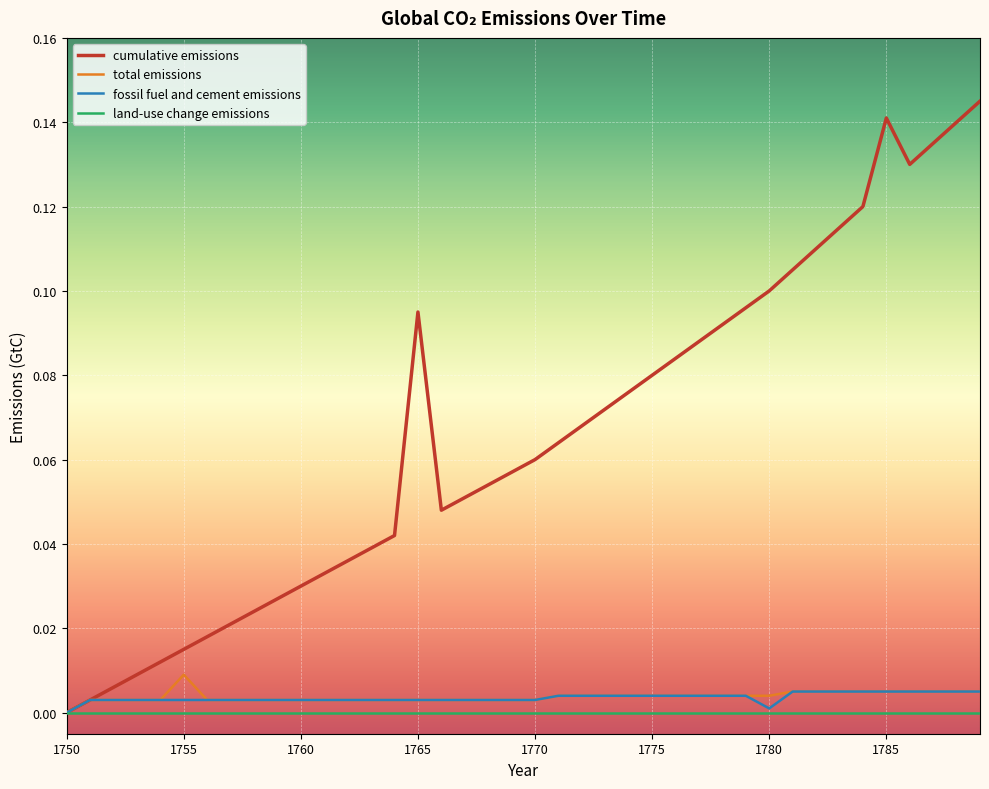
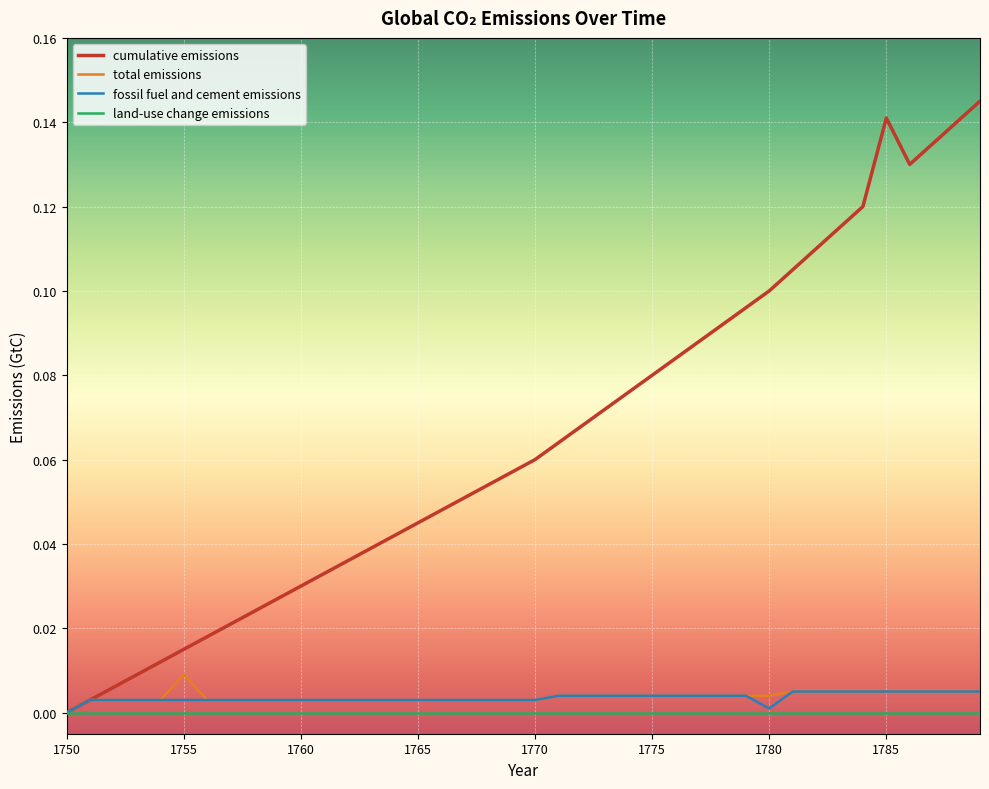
  {
    "cumulative emissions": {
      "1755": 0.015,
      "1760": 0.030,
-     "1765": 0.095,
+     "1765": 0.045,
      "1770": 0.060,
      "1775": 0.080,
      "1780": 0.100,
      "1785": 0.141
    },
    "total emissions": {
      "1755": 0.009,
      "1780": 0.004
    },
    "fossil fuel and cement emissions": {
      "1755": 0.003,
      "1780": 0.001
    },
    "land-use change emissions": {
      "1755": 0.000,
      "1760": 0.000,
      "1765": 0.000,
      "1770": 0.000,
      "1775": 0.000,
      "1780": 0.000,
      "1785": 0.000
    }
  }
